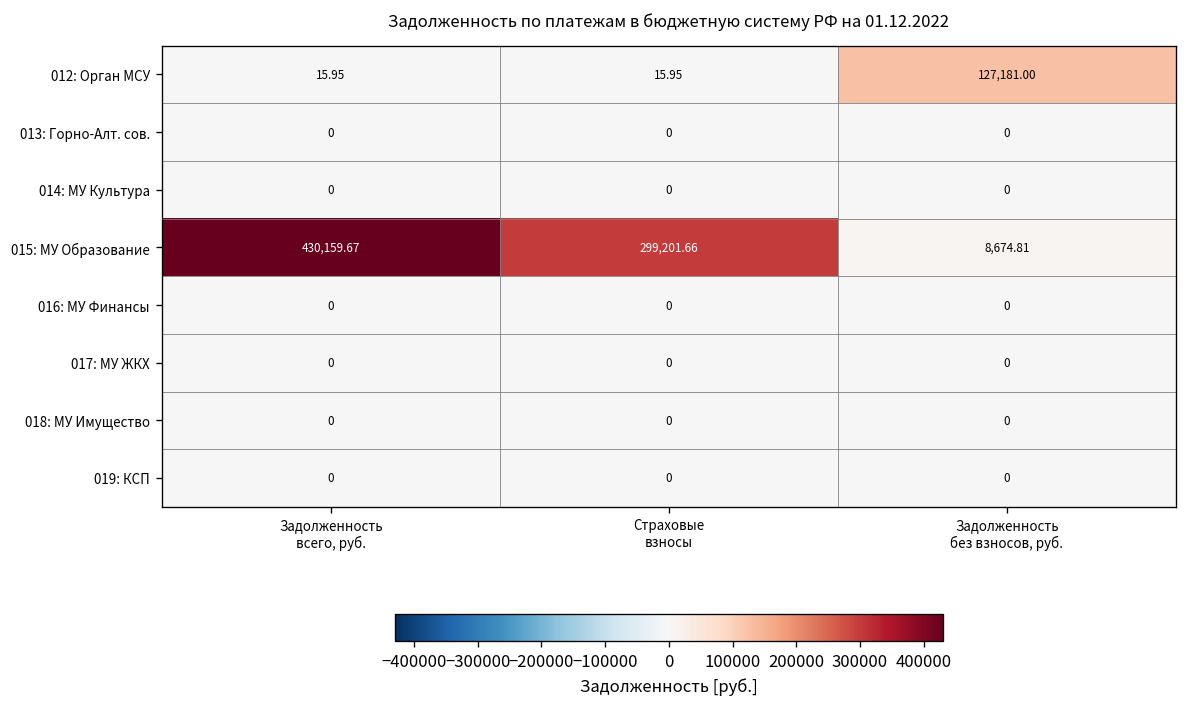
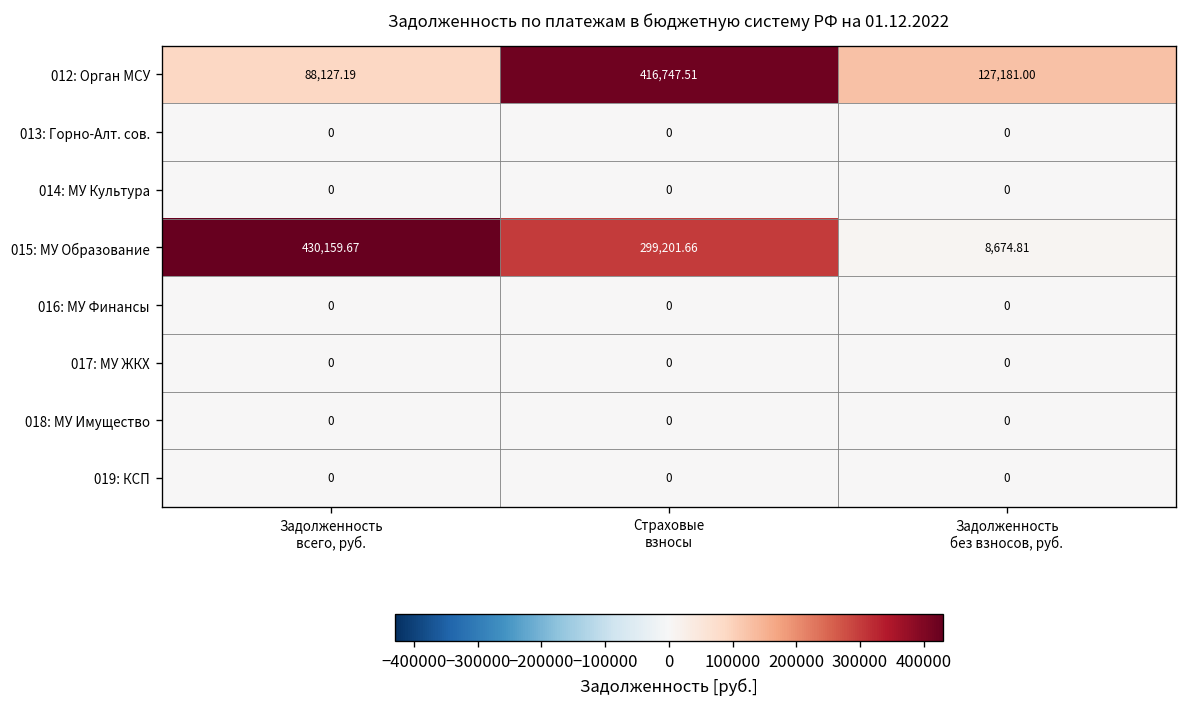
  {
    "012: Орган МСУ": {
-     "Задолженность всего, руб.": "15.95",
-     "Страховые взносы": "15.95",
+     "Задолженность всего, руб.": "88,127.19",
+     "Страховые взносы": "416,747.51",
      "Задолженность без взносов, руб.": "127,181.00"
    },
    "013: Горно-Алт. сов.": {
      "Задолженность всего, руб.": "0",
      "Страховые взносы": "0",
      "Задолженность без взносов, руб.": "0"
    },
    "014: МУ Культура": {
      "Задолженность всего, руб.": "0",
      "Страховые взносы": "0",
      "Задолженность без взносов, руб.": "0"
    },
    "015: МУ Образование": {
      "Задолженность всего, руб.": "430,159.67",
      "Страховые взносы": "299,201.66",
      "Задолженность без взносов, руб.": "8,674.81"
    },
    "016: МУ Финансы": {
      "Задолженность всего, руб.": "0",
      "Страховые взносы": "0",
      "Задолженность без взносов, руб.": "0"
    },
    "017: МУ ЖКХ": {
      "Задолженность всего, руб.": "0",
      "Страховые взносы": "0",
      "Задолженность без взносов, руб.": "0"
    },
    "018: МУ Имущество": {
      "Задолженность всего, руб.": "0",
      "Страховые взносы": "0",
      "Задолженность без взносов, руб.": "0"
    },
    "019: КСП": {
      "Задолженность всего, руб.": "0",
      "Страховые взносы": "0",
      "Задолженность без взносов, руб.": "0"
    }
  }
